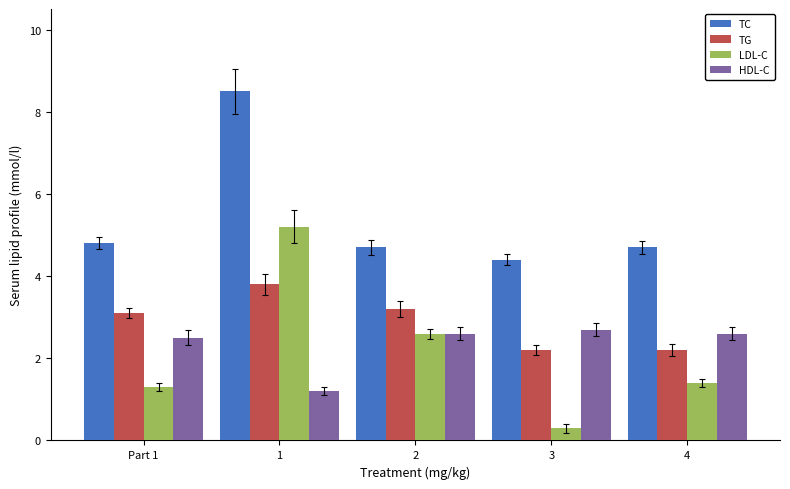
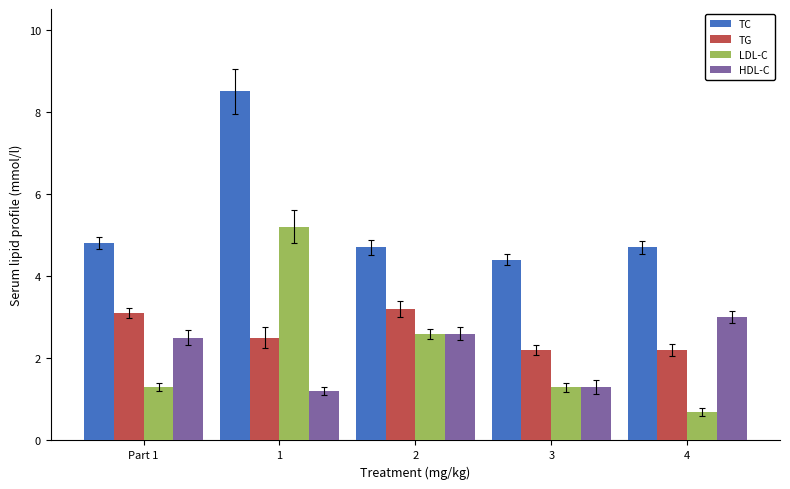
  {
    "TG": {
      "Part 1": 3.1,
-     "1": 3.8,
+     "1": 2.5,
      "2": 3.2,
      "3": 2.2,
      "4": 2.2
    },
    "LDL-C": {
      "Part 1": 1.3,
      "1": 5.2,
      "2": 2.6,
-     "3": 0.3,
-     "4": 1.4
+     "3": 1.3,
+     "4": 0.7
    },
    "HDL-C": {
      "Part 1": 2.5,
      "1": 1.2,
      "2": 2.6,
-     "3": 2.7,
-     "4": 2.6
+     "3": 1.3,
+     "4": 3.0
    }
  }
